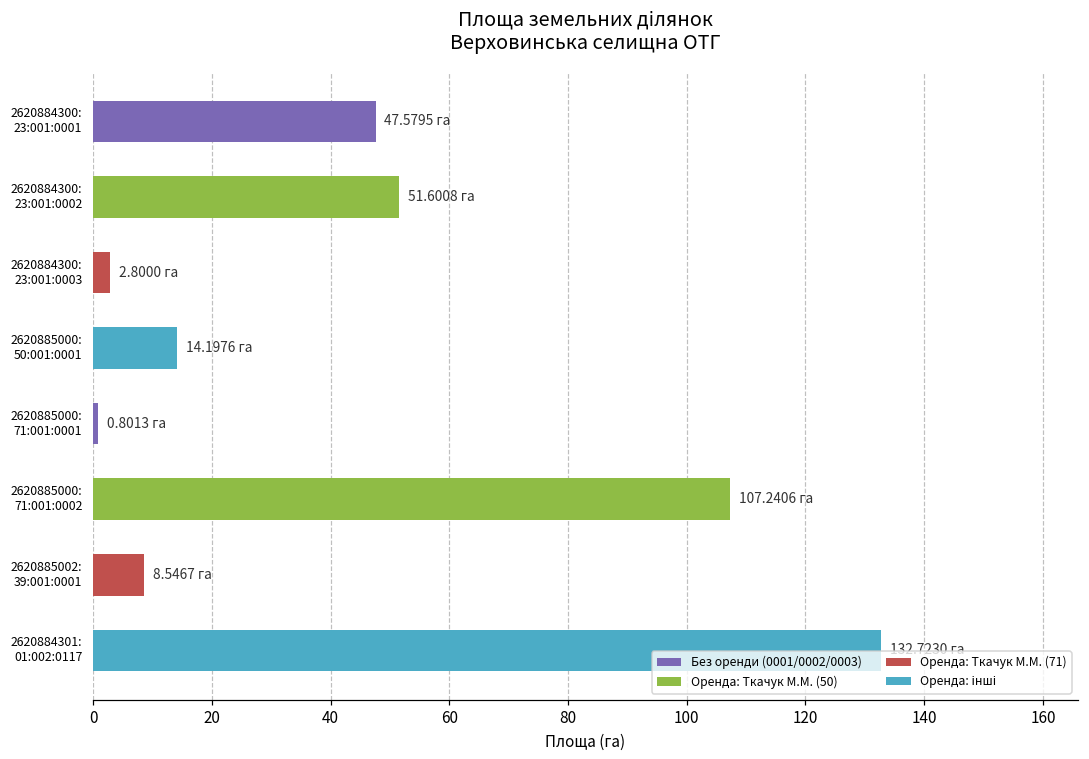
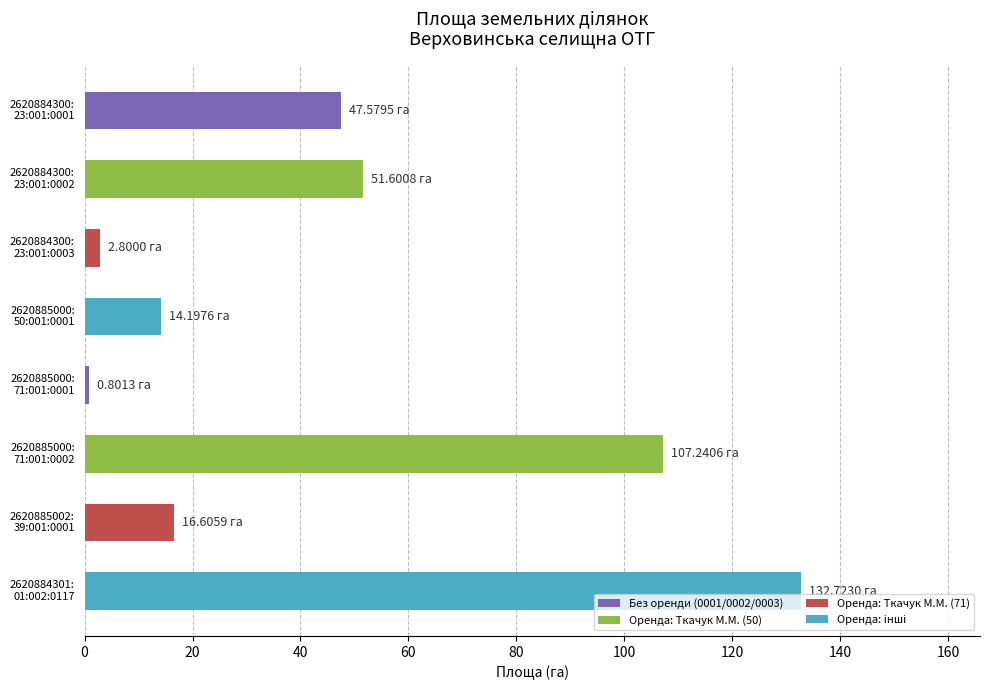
  {
    "2620884300: 23:001:0001": 47.5795,
    "2620884300: 23:001:0002": 51.6008,
    "2620884300: 23:001:0003": 2.8000,
    "2620885000: 50:001:0001": 14.1976,
    "2620885000: 71:001:0001": 0.8013,
    "2620885000: 71:001:0002": 107.2406,
-   "2620885002: 39:001:0001": 8.5467
+   "2620885002: 39:001:0001": 16.6059
  }
